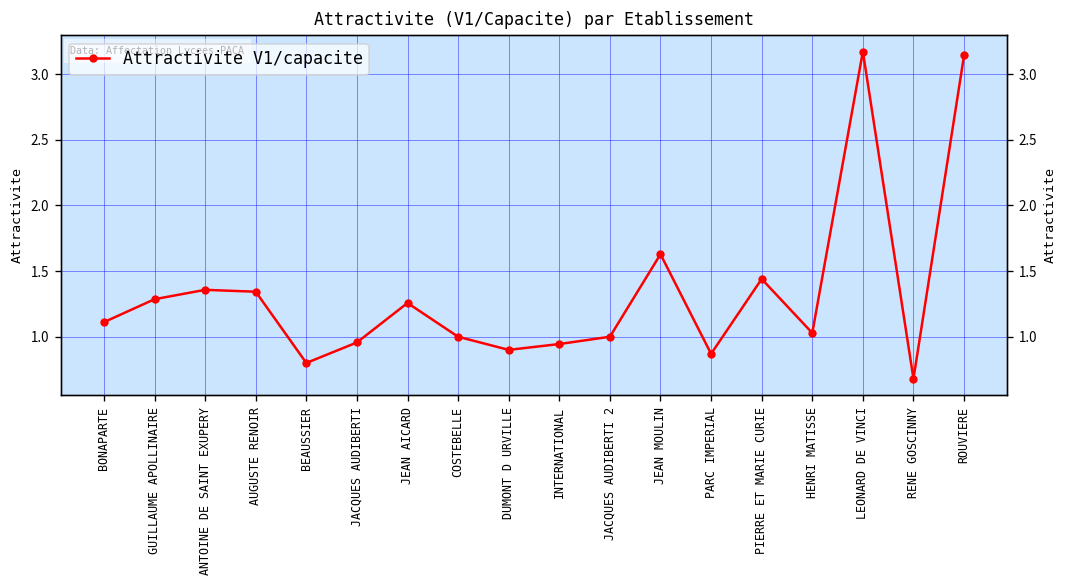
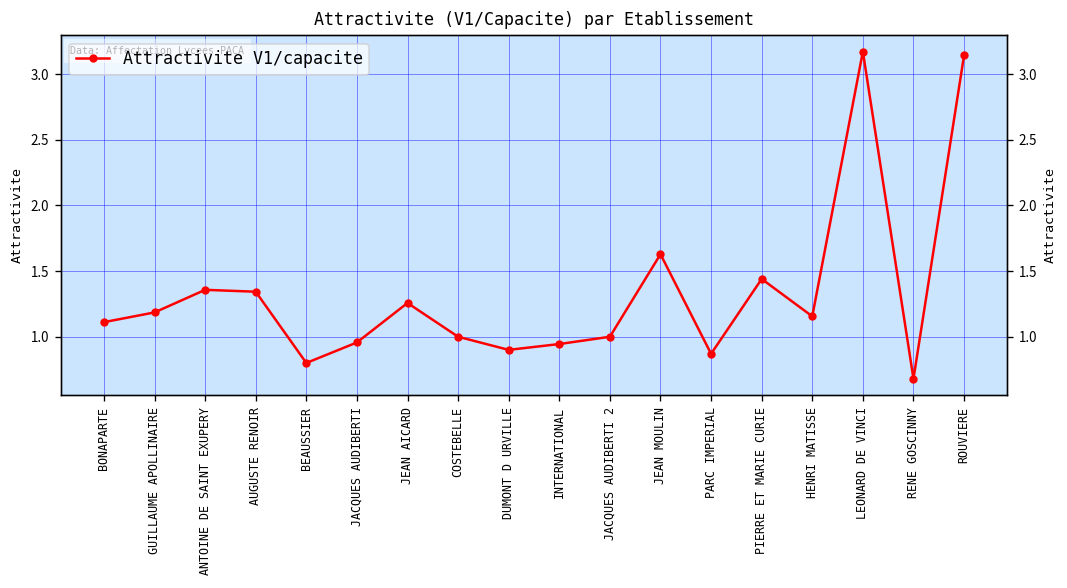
  {
    "BONAPARTE": 1.11,
-   "GUILLAUME APOLLINAIRE": 1.29,
+   "GUILLAUME APOLLINAIRE": 1.19,
    "ANTOINE DE SAINT EXUPERY": 1.36,
    "AUGUSTE RENOIR": 1.34,
    "BEAUSSIER": 0.80,
    "JACQUES AUDIBERTI": 0.96,
    "JEAN AICARD": 1.26,
    "COSTEBELLE": 1.00,
    "DUMONT D URVILLE": 0.90,
    "INTERNATIONAL": 0.94,
    "JACQUES AUDIBERTI 2": 1.00,
    "JEAN MOULIN": 1.63,
    "PARC IMPERIAL": 0.87,
    "PIERRE ET MARIE CURIE": 1.44,
-   "HENRI MATISSE": 1.03,
+   "HENRI MATISSE": 1.16,
    "LEONARD DE VINCI": 3.17,
    "RENE GOSCINNY": 0.68,
    "ROUVIERE": 3.14
  }
